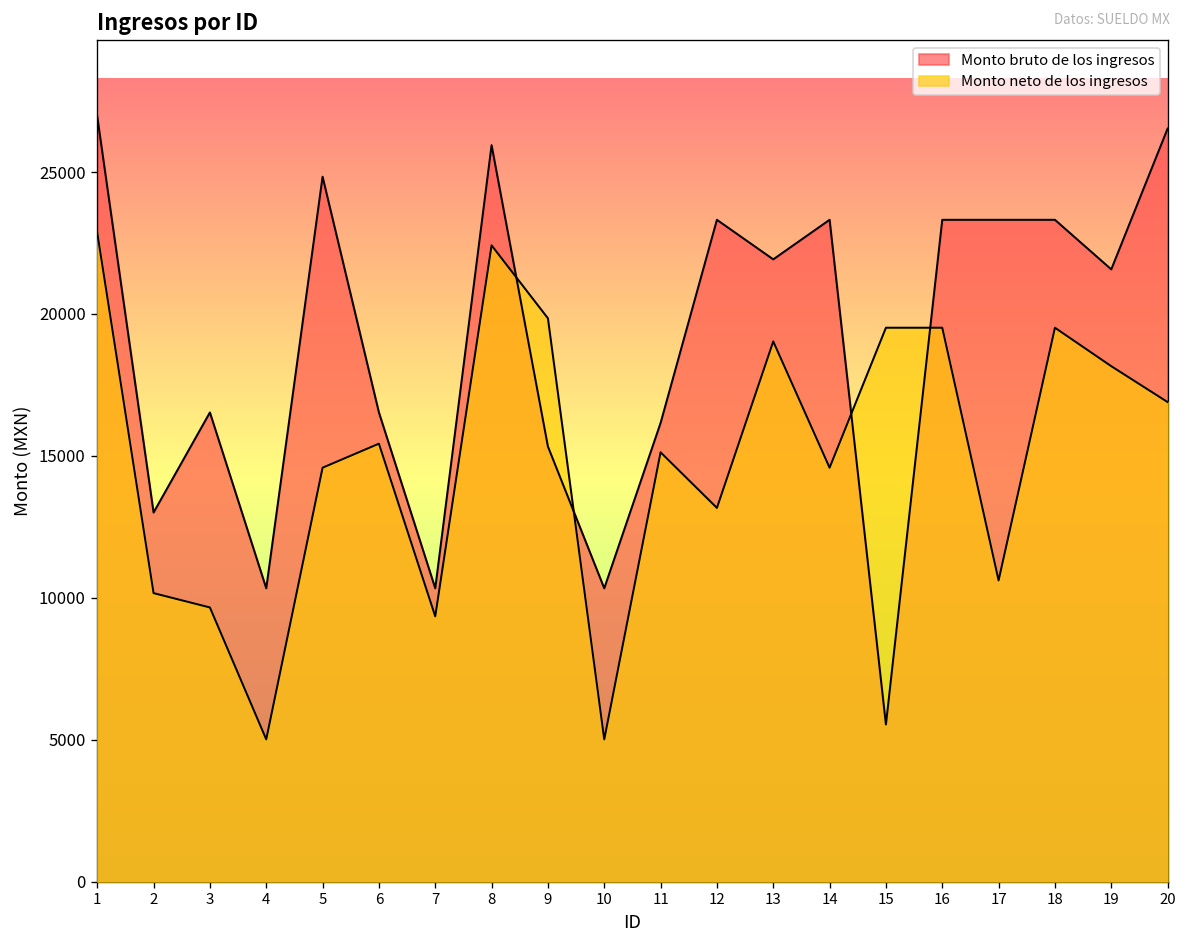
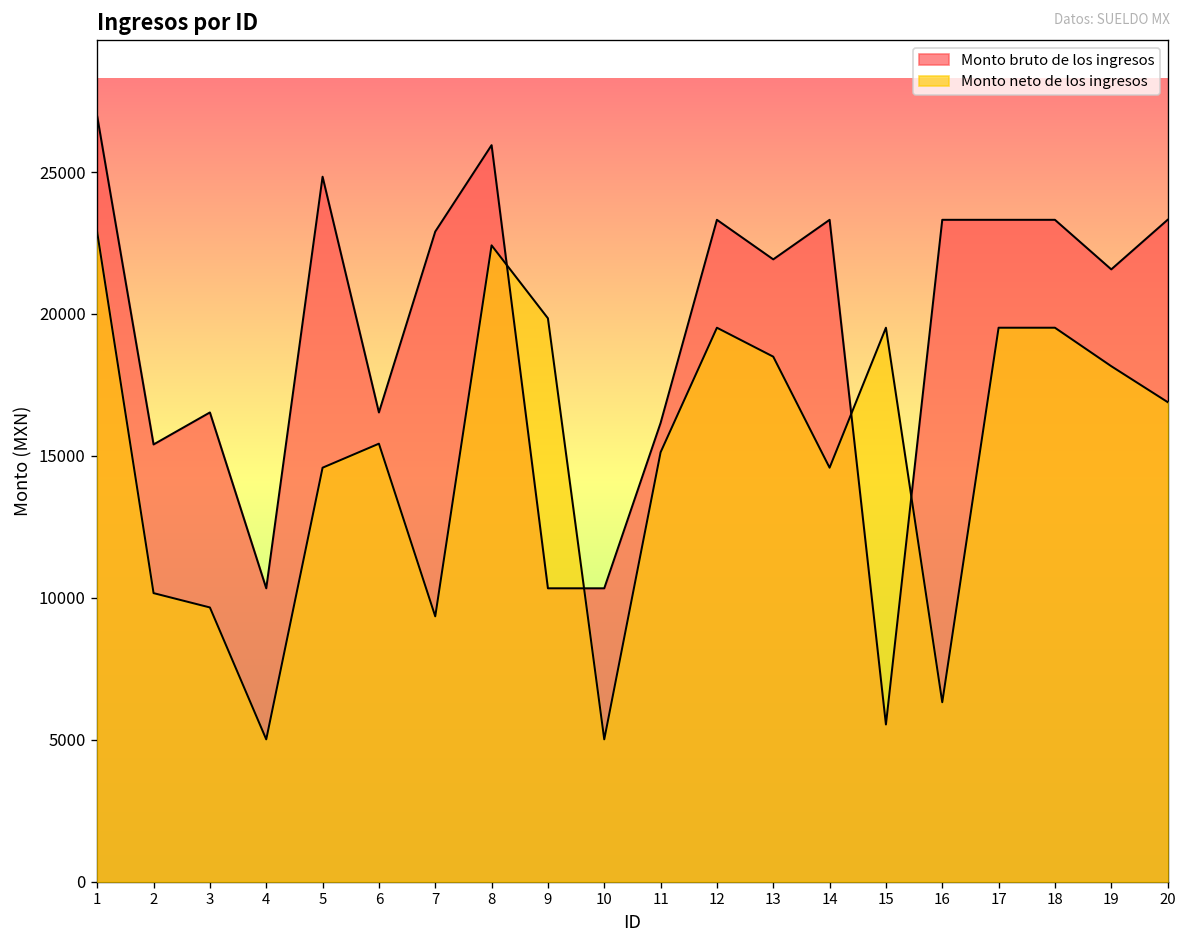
  {
    "Monto bruto de los ingresos": {
      "1": 27000,
-     "2": 13000,
+     "2": 15400,
      "3": 16500,
      "4": 10300,
      "5": 24800,
      "6": 16500,
-     "7": 10300,
+     "7": 22900,
      "8": 25900,
-     "9": 15300,
+     "9": 10300,
      "10": 10300,
      "11": 16200,
      "12": 23300,
      "13": 21900,
      "14": 23300,
      "15": 5500,
      "16": 23300,
      "17": 23300,
      "18": 23300,
      "19": 21600,
-     "20": 26500
+     "20": 23300
    },
    "Monto neto de los ingresos": {
      "1": 22900,
      "2": 10200,
      "3": 9700,
      "4": 5000,
      "5": 14600,
      "6": 15400,
      "7": 9300,
      "8": 22400,
      "9": 19800,
      "10": 5000,
      "11": 15100,
-     "12": 13200,
-     "13": 19000,
+     "12": 19500,
+     "13": 18500,
      "14": 14600,
      "15": 19500,
-     "16": 19500,
-     "17": 10600,
+     "16": 6300,
+     "17": 19500,
      "18": 19500,
      "19": 18200,
      "20": 16900
    }
  }
